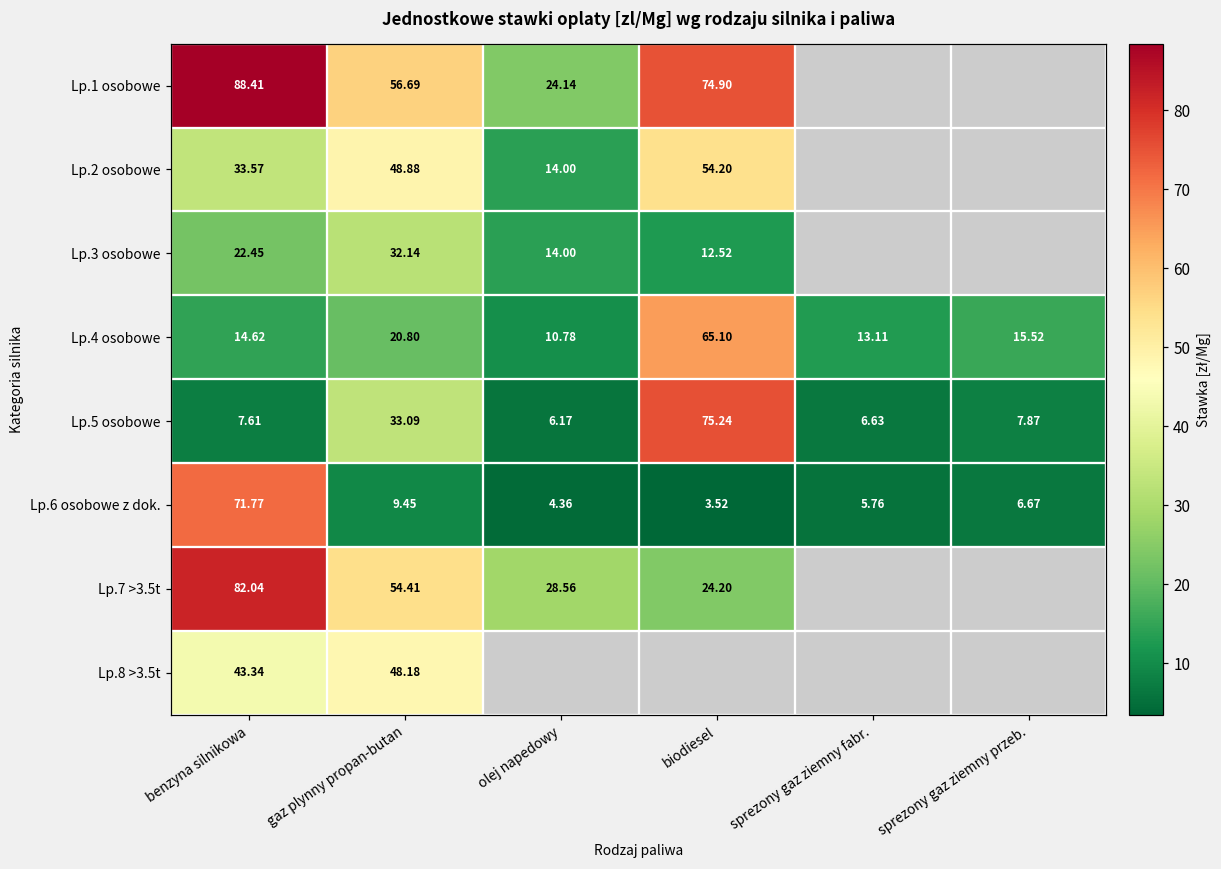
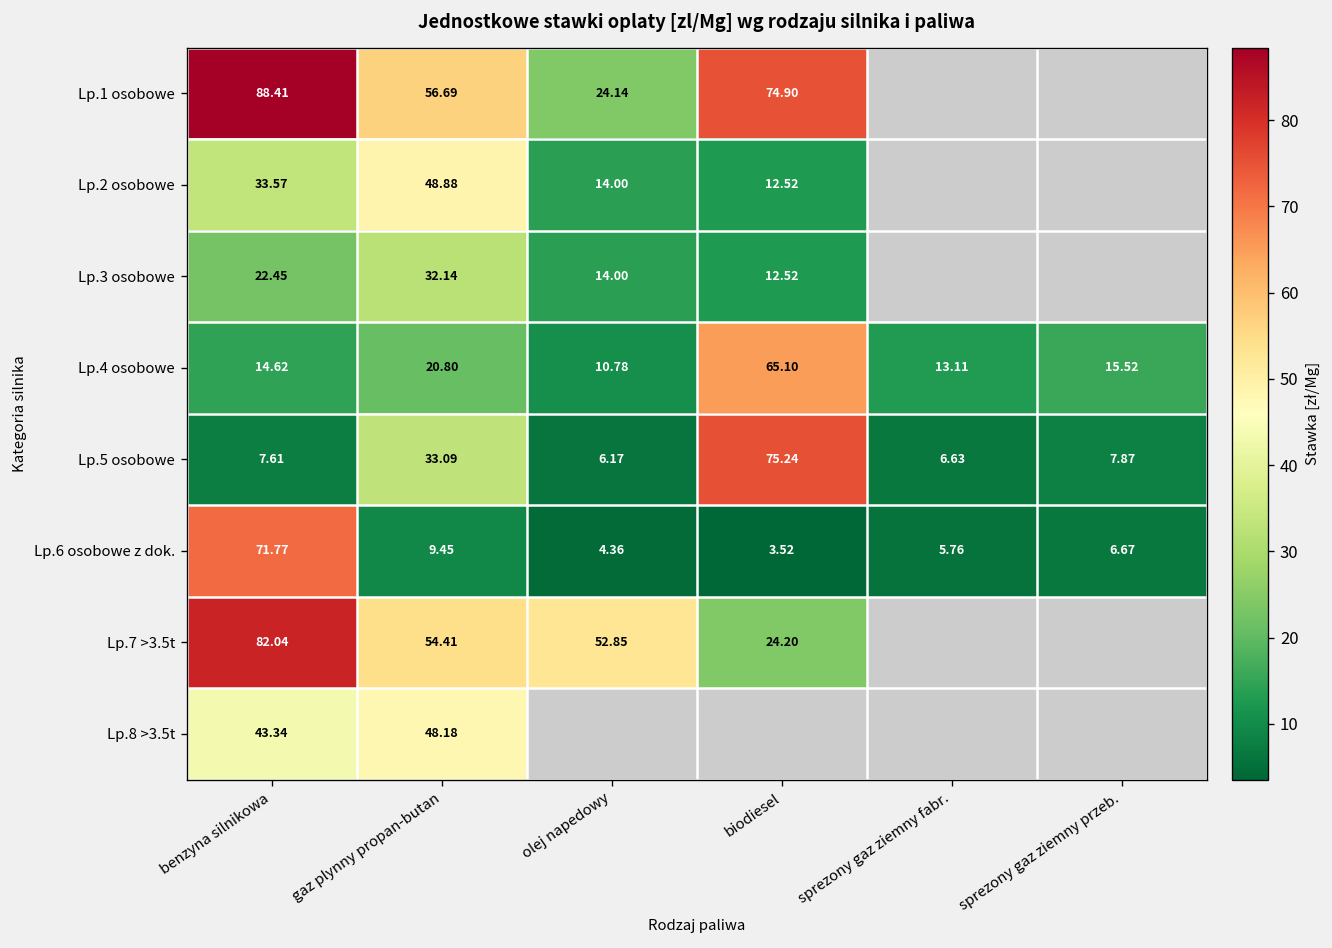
  {
    "Lp.1 osobowe": {
      "benzyna silnikowa": 88.41,
      "gaz plynny propan-butan": 56.69,
      "olej napedowy": 24.14,
      "biodiesel": 74.90
    },
    "Lp.2 osobowe": {
      "benzyna silnikowa": 33.57,
      "gaz plynny propan-butan": 48.88,
      "olej napedowy": 14.00,
-     "biodiesel": 54.20
+     "biodiesel": 12.52
    },
    "Lp.3 osobowe": {
      "benzyna silnikowa": 22.45,
      "gaz plynny propan-butan": 32.14,
      "olej napedowy": 14.00,
      "biodiesel": 12.52
    },
    "Lp.4 osobowe": {
      "benzyna silnikowa": 14.62,
      "gaz plynny propan-butan": 20.80,
      "olej napedowy": 10.78,
      "biodiesel": 65.10,
      "sprezony gaz ziemny fabr.": 13.11,
      "sprezony gaz ziemny przeb.": 15.52
    },
    "Lp.5 osobowe": {
      "benzyna silnikowa": 7.61,
      "gaz plynny propan-butan": 33.09,
      "olej napedowy": 6.17,
      "biodiesel": 75.24,
      "sprezony gaz ziemny fabr.": 6.63,
      "sprezony gaz ziemny przeb.": 7.87
    },
    "Lp.6 osobowe z dok.": {
      "benzyna silnikowa": 71.77,
      "gaz plynny propan-butan": 9.45,
      "olej napedowy": 4.36,
      "biodiesel": 3.52,
      "sprezony gaz ziemny fabr.": 5.76,
      "sprezony gaz ziemny przeb.": 6.67
    },
    "Lp.7 >3.5t": {
      "benzyna silnikowa": 82.04,
      "gaz plynny propan-butan": 54.41,
-     "olej napedowy": 28.56,
+     "olej napedowy": 52.85,
      "biodiesel": 24.20
    },
    "Lp.8 >3.5t": {
      "benzyna silnikowa": 43.34,
      "gaz plynny propan-butan": 48.18
    }
  }
